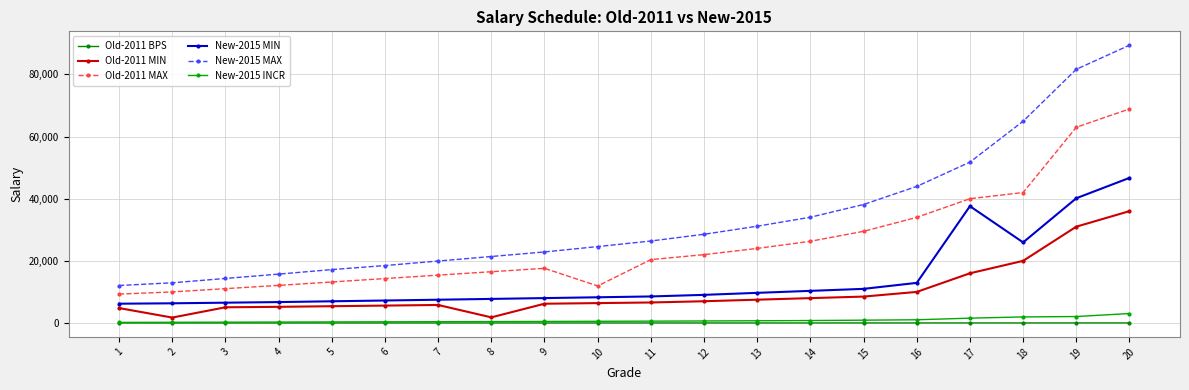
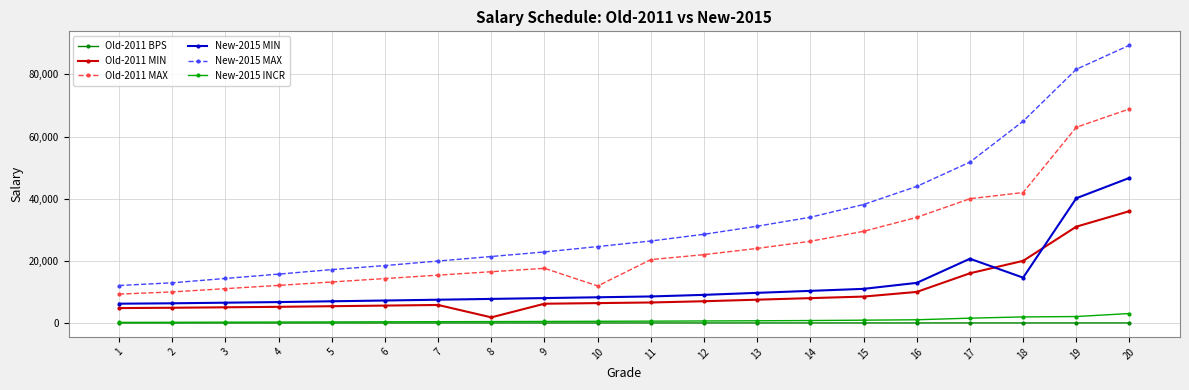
  {
    "Old-2011 MIN": {
      "1": "5,000",
-     "2": "2,000",
+     "2": "5,000",
      "3": "5,000",
      "4": "5,000",
      "5": "5,000",
      "6": "6,000",
      "7": "6,000",
      "8": "2,000",
      "9": "6,000",
      "10": "6,000",
      "11": "7,000",
      "12": "7,000",
      "13": "8,000",
      "14": "8,000",
      "15": "9,000",
      "16": "10,000",
      "17": "16,000",
      "18": "20,000",
      "19": "31,000",
      "20": "36,000"
    },
    "Old-2011 MAX": {
      "1": "9,000",
      "2": "10,000",
      "3": "11,000",
      "4": "12,000",
      "5": "13,000",
      "6": "14,000",
      "7": "15,000",
      "8": "17,000",
      "9": "18,000",
      "10": "12,000",
      "11": "20,000",
      "12": "22,000",
      "13": "24,000",
      "14": "26,000",
      "15": "30,000",
      "16": "34,000",
      "17": "40,000",
      "18": "42,000",
      "19": "63,000",
      "20": "69,000"
    },
    "New-2015 MIN": {
      "1": "6,000",
      "2": "6,000",
      "3": "7,000",
      "4": "7,000",
      "5": "7,000",
      "6": "7,000",
      "7": "7,000",
      "8": "8,000",
      "9": "8,000",
      "10": "8,000",
      "11": "9,000",
      "12": "9,000",
      "13": "10,000",
      "14": "10,000",
      "15": "11,000",
      "16": "13,000",
-     "17": "38,000",
-     "18": "26,000",
+     "17": "21,000",
+     "18": "15,000",
      "19": "40,000",
      "20": "47,000"
    },
    "New-2015 MAX": {
      "1": "12,000",
      "2": "13,000",
      "3": "14,000",
      "4": "16,000",
      "5": "17,000",
      "6": "18,000",
      "7": "20,000",
      "8": "21,000",
      "9": "23,000",
      "10": "25,000",
      "11": "26,000",
      "12": "29,000",
      "13": "31,000",
      "14": "34,000",
      "15": "38,000",
      "16": "44,000",
      "17": "52,000",
      "18": "65,000",
      "19": "82,000",
      "20": "89,000"
    }
  }
